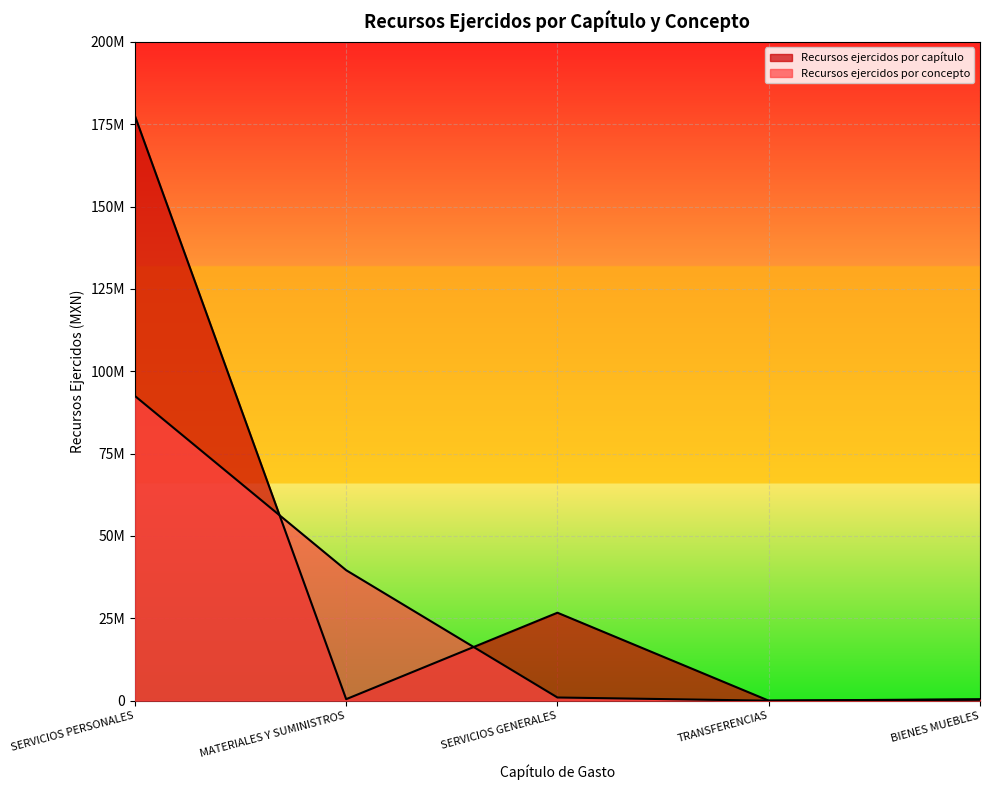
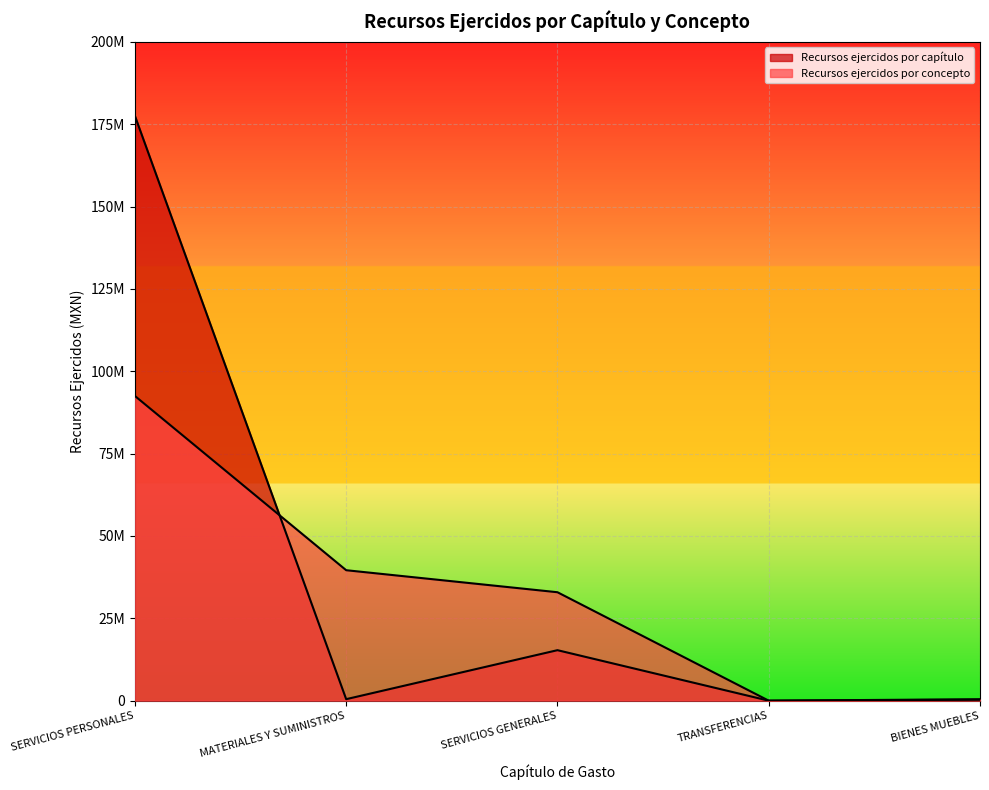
  {
    "Recursos ejercidos por capítulo": {
      "SERVICIOS PERSONALES": 178000000,
      "MATERIALES Y SUMINISTROS": 0,
-     "SERVICIOS GENERALES": 27000000
+     "SERVICIOS GENERALES": 15000000
    },
    "Recursos ejercidos por concepto": {
      "SERVICIOS PERSONALES": 93000000,
      "MATERIALES Y SUMINISTROS": 40000000,
-     "SERVICIOS GENERALES": 1000000
+     "SERVICIOS GENERALES": 33000000
    }
  }
